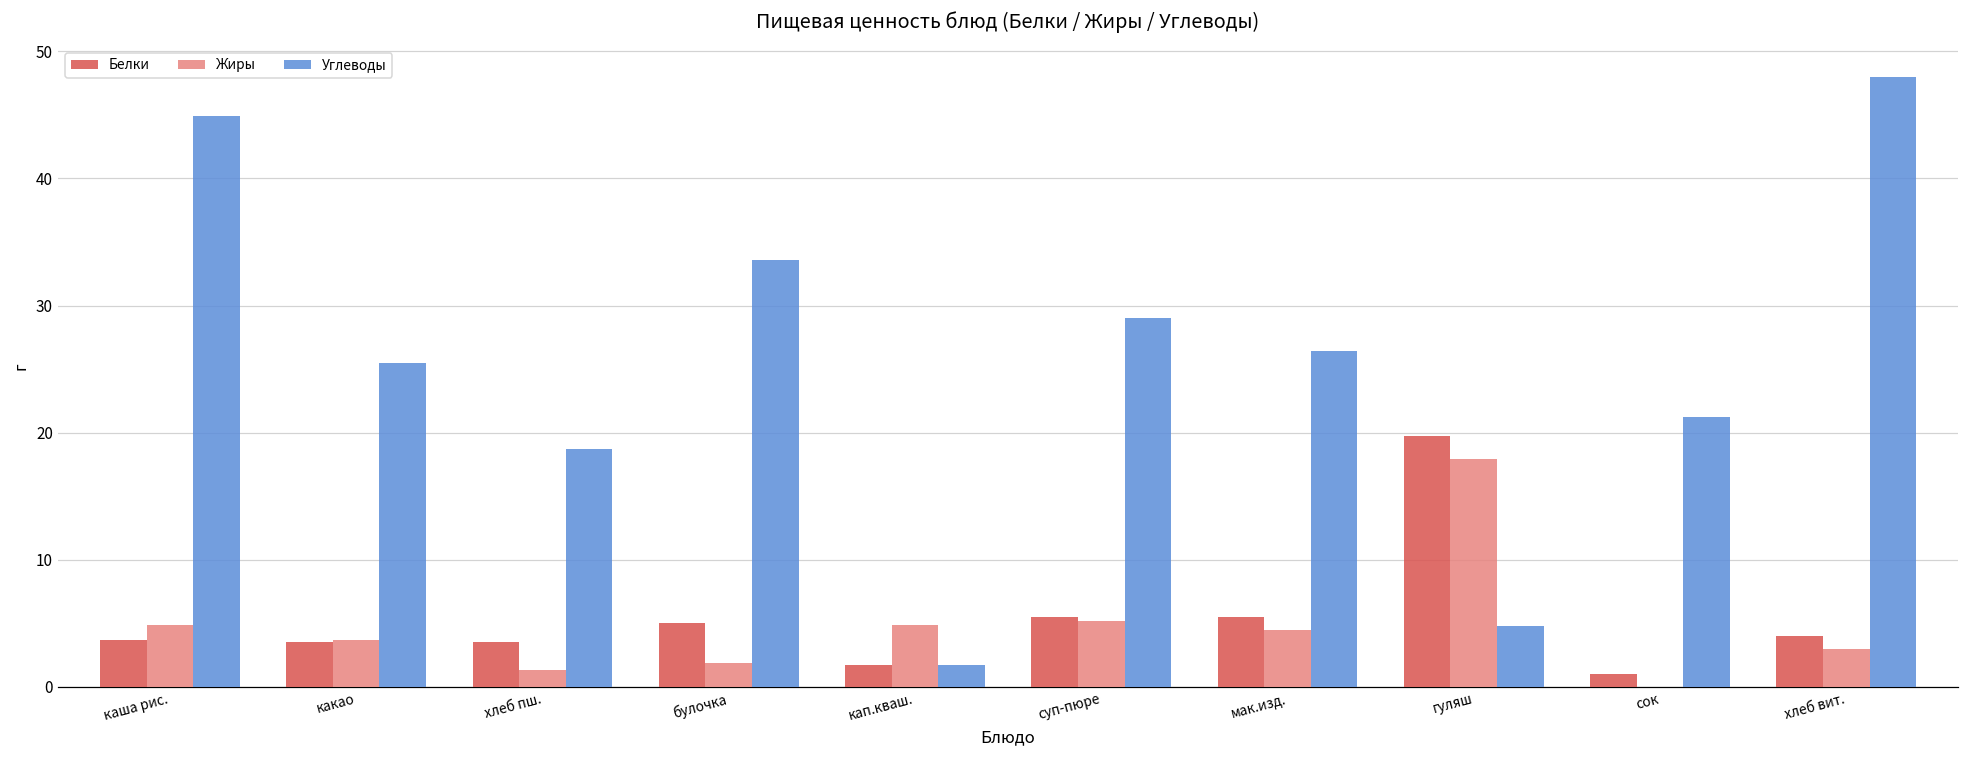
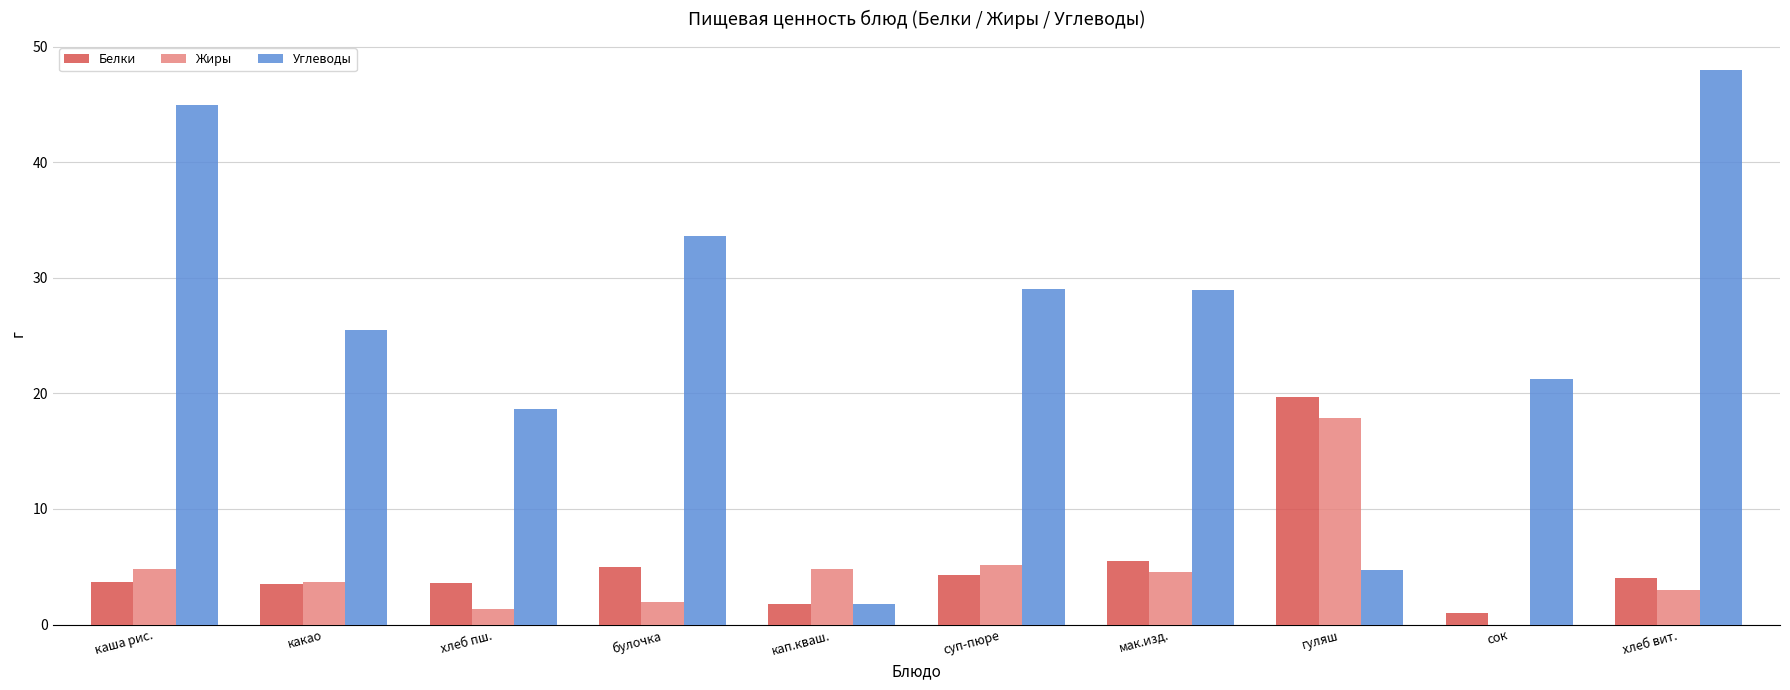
  {
    "Белки": {
      "каша рис.": 3.7,
      "какао": 3.5,
      "хлеб пш.": 3.6,
      "булочка": 5.0,
      "кап.кваш.": 1.7,
-     "суп-пюре": 5.5,
+     "суп-пюре": 4.3,
      "мак.изд.": 5.5,
      "гуляш": 19.7,
      "сок": 1.0,
      "хлеб вит.": 4.0
    },
    "Жиры": {
      "каша рис.": 4.8,
      "какао": 3.7,
      "хлеб пш.": 1.3,
      "булочка": 1.9,
      "кап.кваш.": 4.8,
      "суп-пюре": 5.2,
      "мак.изд.": 4.5,
      "гуляш": 17.9,
      "сок": 0.0,
      "хлеб вит.": 3.0
    },
    "Углеводы": {
      "каша рис.": 44.9,
      "какао": 25.5,
      "хлеб пш.": 18.7,
      "булочка": 33.6,
      "кап.кваш.": 1.7,
      "суп-пюре": 29.0,
-     "мак.изд.": 26.5,
+     "мак.изд.": 29.0,
      "гуляш": 4.8,
      "сок": 21.2,
      "хлеб вит.": 48.0
    }
  }
